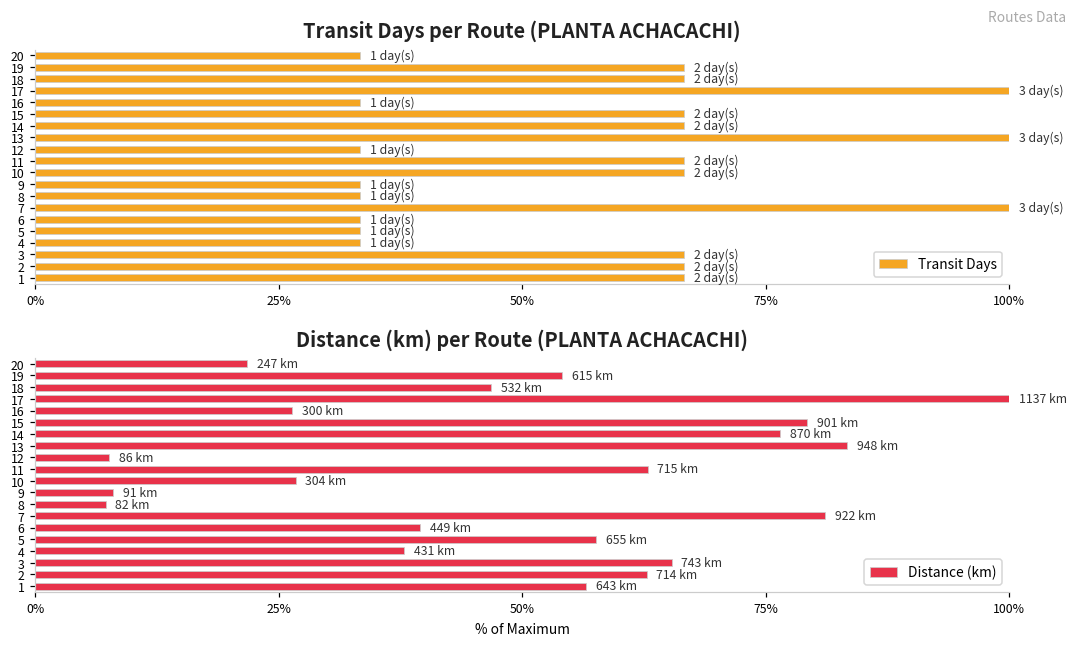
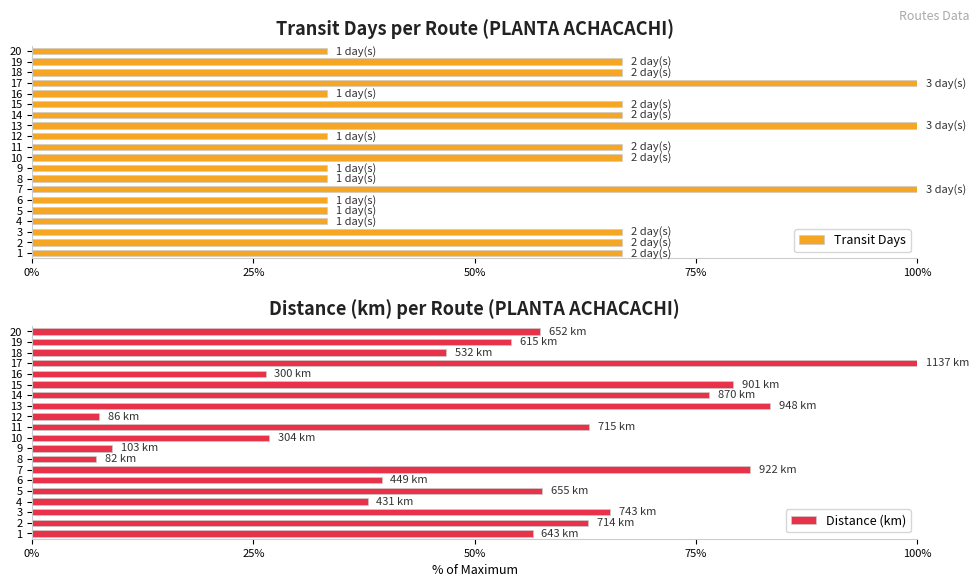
  {
    "Distance (km) per Route (PLANTA ACHACACHI)": {
-     "20": 247,
-     "9": 91
+     "20": 652,
+     "9": 103
    }
  }
